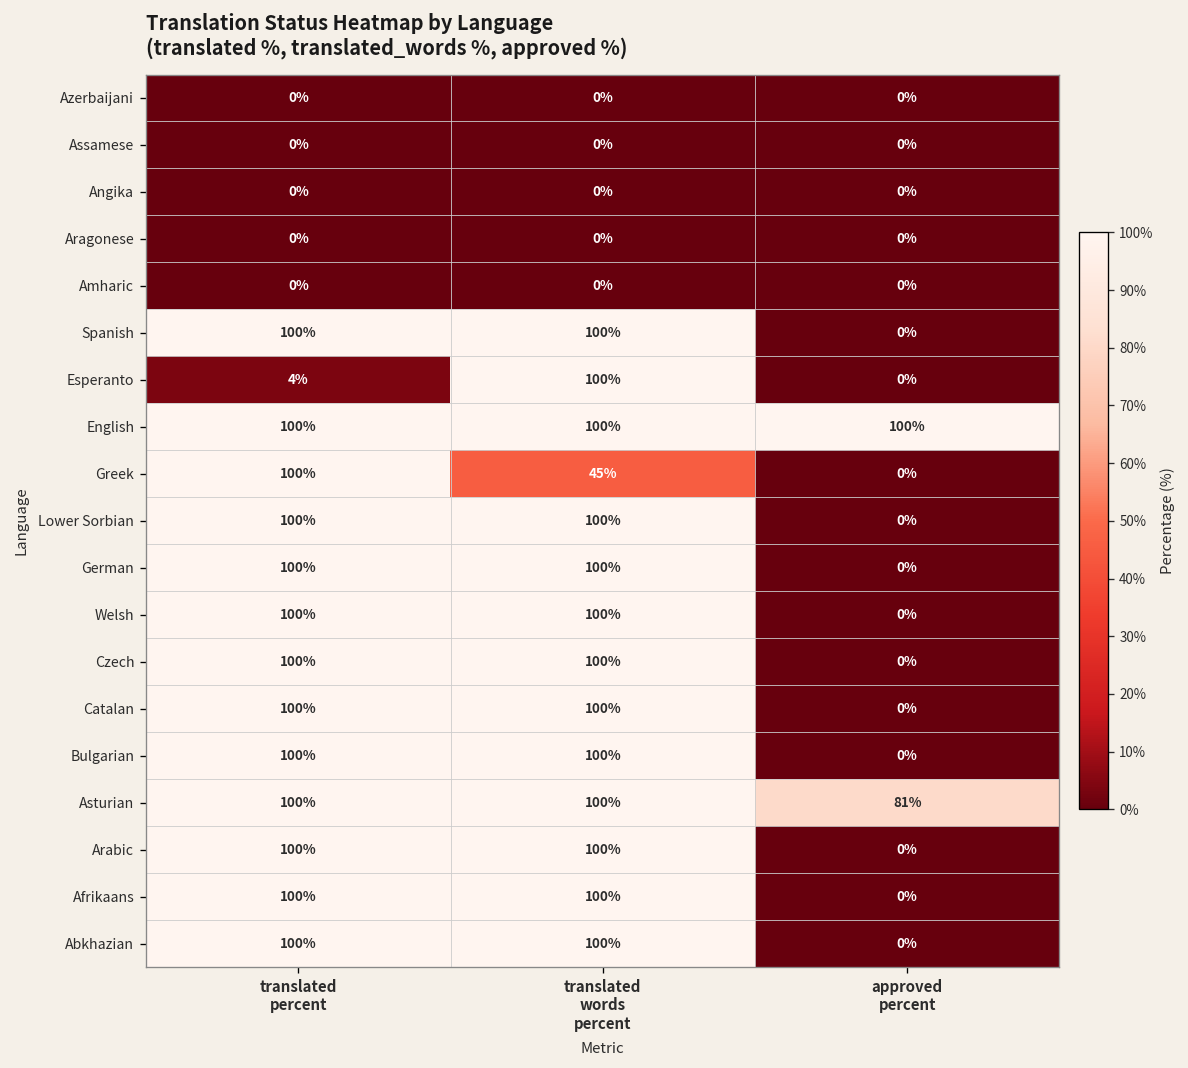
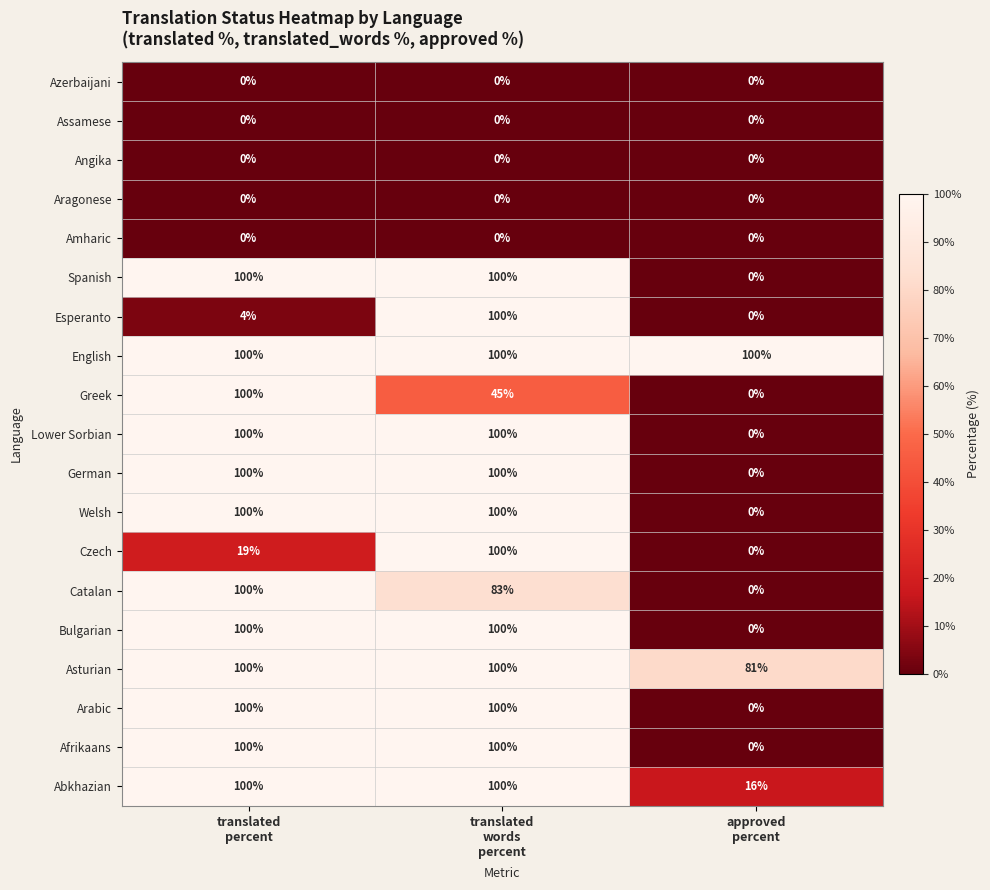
  {
    "Azerbaijani": {
      "translated percent": "0%",
      "translated words percent": "0%",
      "approved percent": "0%"
    },
    "Assamese": {
      "translated percent": "0%",
      "translated words percent": "0%",
      "approved percent": "0%"
    },
    "Angika": {
      "translated percent": "0%",
      "translated words percent": "0%",
      "approved percent": "0%"
    },
    "Aragonese": {
      "translated percent": "0%",
      "translated words percent": "0%",
      "approved percent": "0%"
    },
    "Amharic": {
      "translated percent": "0%",
      "translated words percent": "0%",
      "approved percent": "0%"
    },
    "Spanish": {
      "translated percent": "100%",
      "translated words percent": "100%",
      "approved percent": "0%"
    },
    "Esperanto": {
      "translated percent": "4%",
      "translated words percent": "100%",
      "approved percent": "0%"
    },
    "English": {
      "translated percent": "100%",
      "translated words percent": "100%",
      "approved percent": "100%"
    },
    "Greek": {
      "translated percent": "100%",
      "translated words percent": "45%",
      "approved percent": "0%"
    },
    "Lower Sorbian": {
      "translated percent": "100%",
      "translated words percent": "100%",
      "approved percent": "0%"
    },
    "German": {
      "translated percent": "100%",
      "translated words percent": "100%",
      "approved percent": "0%"
    },
    "Welsh": {
      "translated percent": "100%",
      "translated words percent": "100%",
      "approved percent": "0%"
    },
    "Czech": {
-     "translated percent": "100%",
+     "translated percent": "19%",
      "translated words percent": "100%",
      "approved percent": "0%"
    },
    "Catalan": {
      "translated percent": "100%",
-     "translated words percent": "100%",
+     "translated words percent": "83%",
      "approved percent": "0%"
    },
    "Bulgarian": {
      "translated percent": "100%",
      "translated words percent": "100%",
      "approved percent": "0%"
    },
    "Asturian": {
      "translated percent": "100%",
      "translated words percent": "100%",
      "approved percent": "81%"
    },
    "Arabic": {
      "translated percent": "100%",
      "translated words percent": "100%",
      "approved percent": "0%"
    },
    "Afrikaans": {
      "translated percent": "100%",
      "translated words percent": "100%",
      "approved percent": "0%"
    },
    "Abkhazian": {
      "translated percent": "100%",
      "translated words percent": "100%",
-     "approved percent": "0%"
+     "approved percent": "16%"
    }
  }
